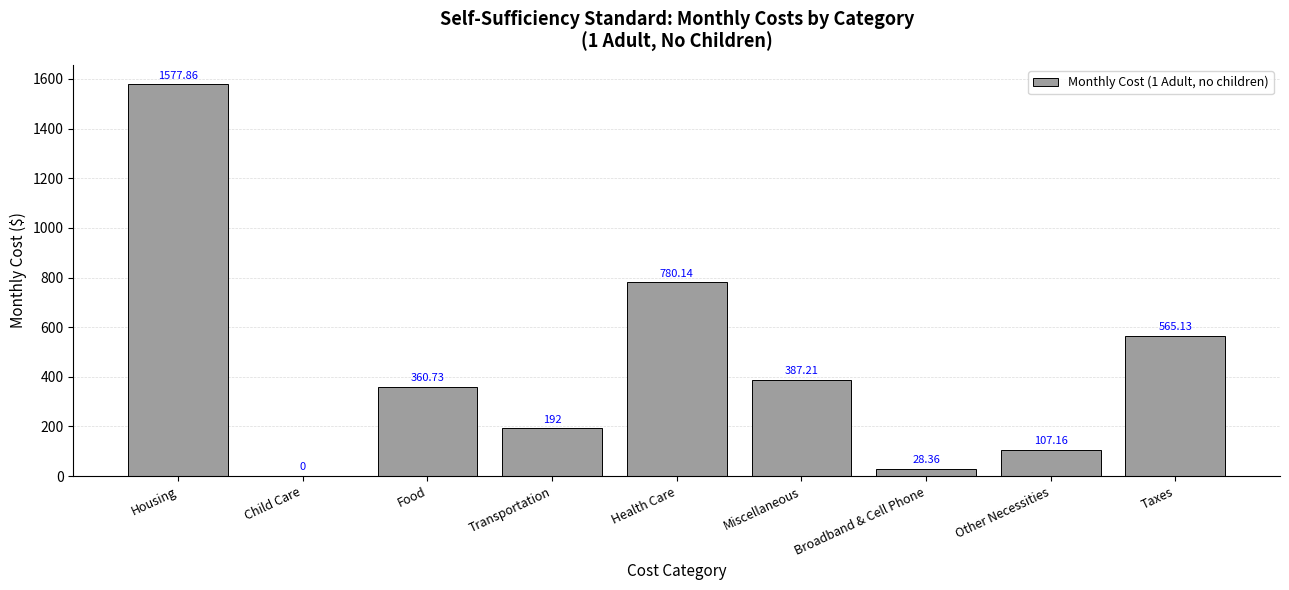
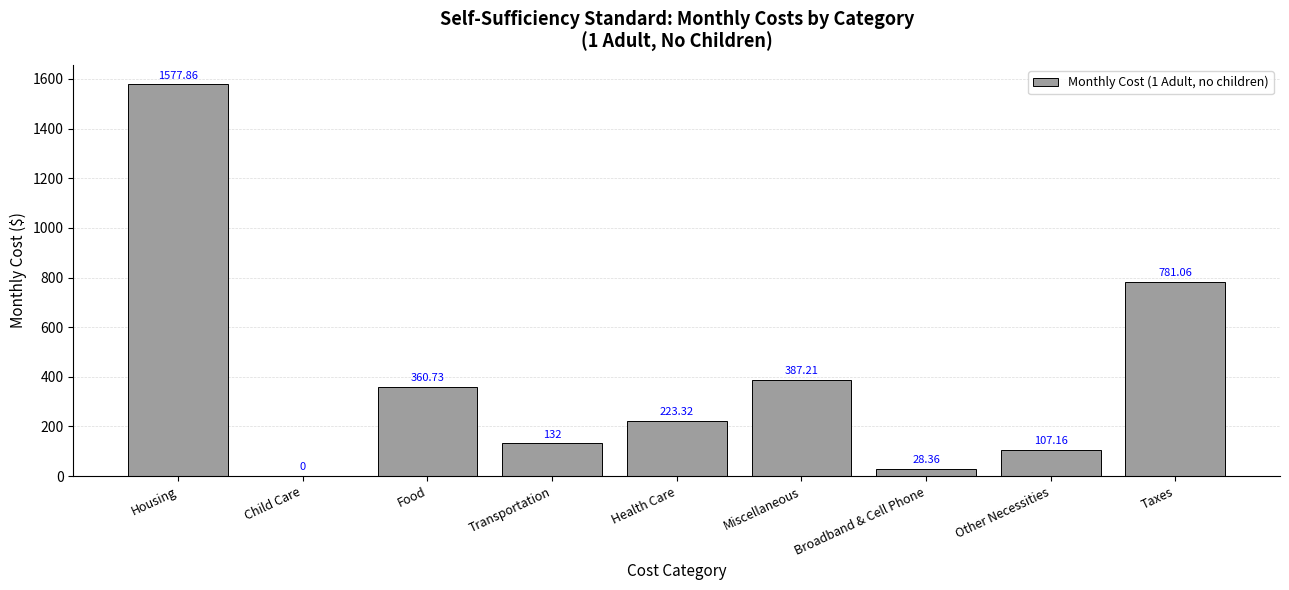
  {
    "Housing": 1577.86,
    "Child Care": 0,
    "Food": 360.73,
-   "Transportation": 192,
-   "Health Care": 780.14,
+   "Transportation": 132,
+   "Health Care": 223.32,
    "Miscellaneous": 387.21,
    "Broadband & Cell Phone": 28.36,
    "Other Necessities": 107.16,
-   "Taxes": 565.13
+   "Taxes": 781.06
  }
